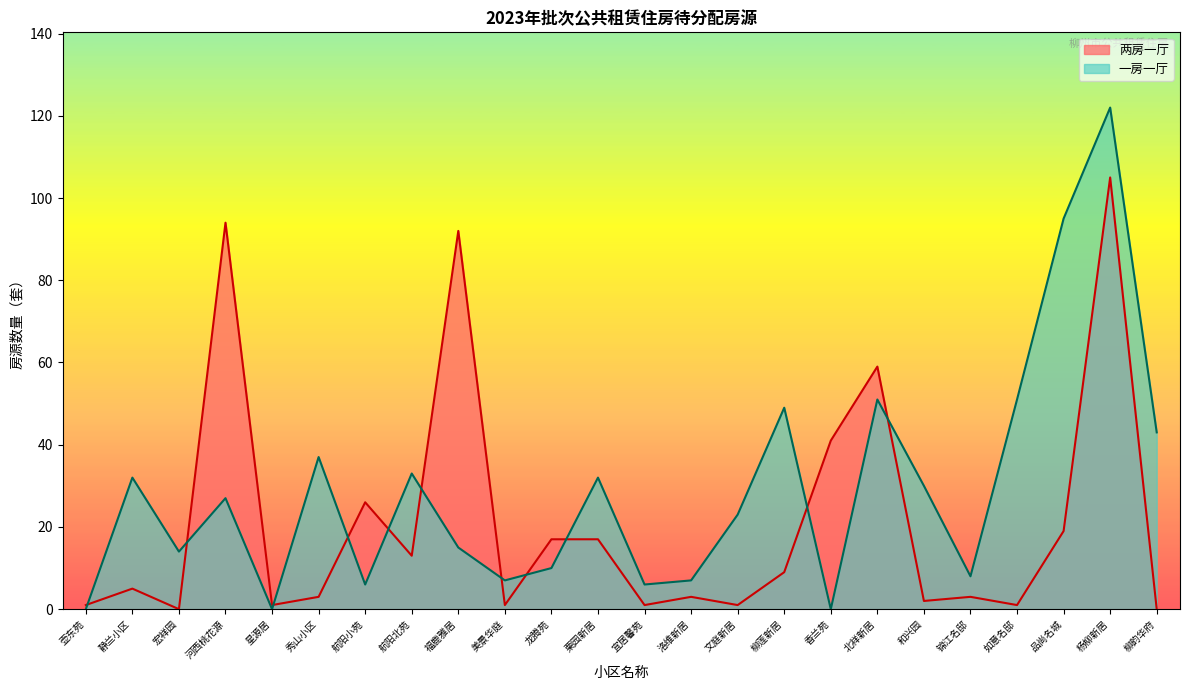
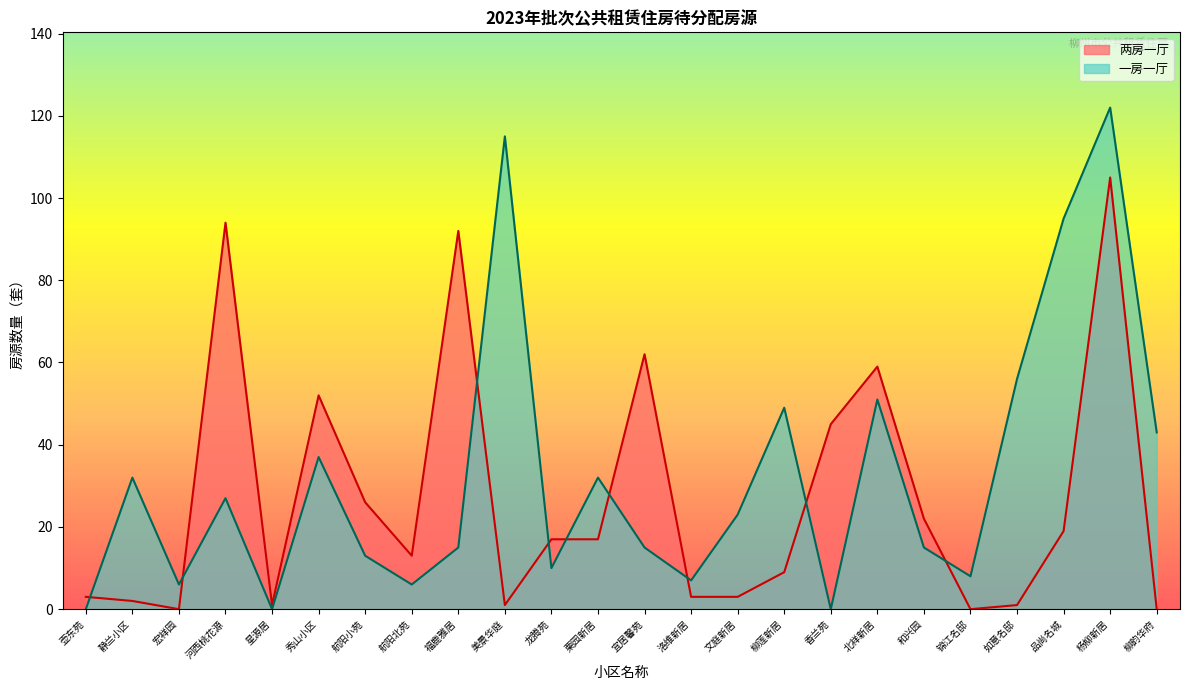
  {
    "两房一厅": {
-     "壶东苑": 1,
-     "静兰小区": 5,
+     "壶东苑": 3,
+     "静兰小区": 2,
      "宏祥园": 0,
      "河西桃花源": 94,
      "星源居": 1,
-     "秀山小区": 3,
+     "秀山小区": 52,
      "航阳小苑": 26,
      "航阳北苑": 13,
      "福鹿雅居": 92,
      "美景华庭": 1,
      "龙腾苑": 17,
      "栗园新居": 17,
-     "宜居馨苑": 1,
+     "宜居馨苑": 62,
      "洛维新居": 3,
-     "文庭新居": 1,
+     "文庭新居": 3,
      "柳莲新居": 9,
-     "香兰苑": 41,
+     "香兰苑": 45,
      "北祥新居": 59,
-     "和兴园": 2,
-     "锦江名邸": 3,
+     "和兴园": 22,
+     "锦江名邸": 0,
      "如意名邸": 1,
      "品尚名城": 19,
      "杨柳新居": 105,
      "柳韵华府": 0
    },
    "一房一厅": {
      "壶东苑": 0,
      "静兰小区": 32,
-     "宏祥园": 14,
+     "宏祥园": 6,
      "河西桃花源": 27,
      "星源居": 0,
      "秀山小区": 37,
-     "航阳小苑": 6,
-     "航阳北苑": 33,
+     "航阳小苑": 13,
+     "航阳北苑": 6,
      "福鹿雅居": 15,
-     "美景华庭": 7,
+     "美景华庭": 115,
      "龙腾苑": 10,
      "栗园新居": 32,
-     "宜居馨苑": 6,
+     "宜居馨苑": 15,
      "洛维新居": 7,
      "文庭新居": 23,
      "柳莲新居": 49,
      "香兰苑": 0,
      "北祥新居": 51,
-     "和兴园": 30,
+     "和兴园": 15,
      "锦江名邸": 8,
-     "如意名邸": 51,
+     "如意名邸": 56,
      "品尚名城": 95,
      "杨柳新居": 122,
      "柳韵华府": 43
    }
  }
